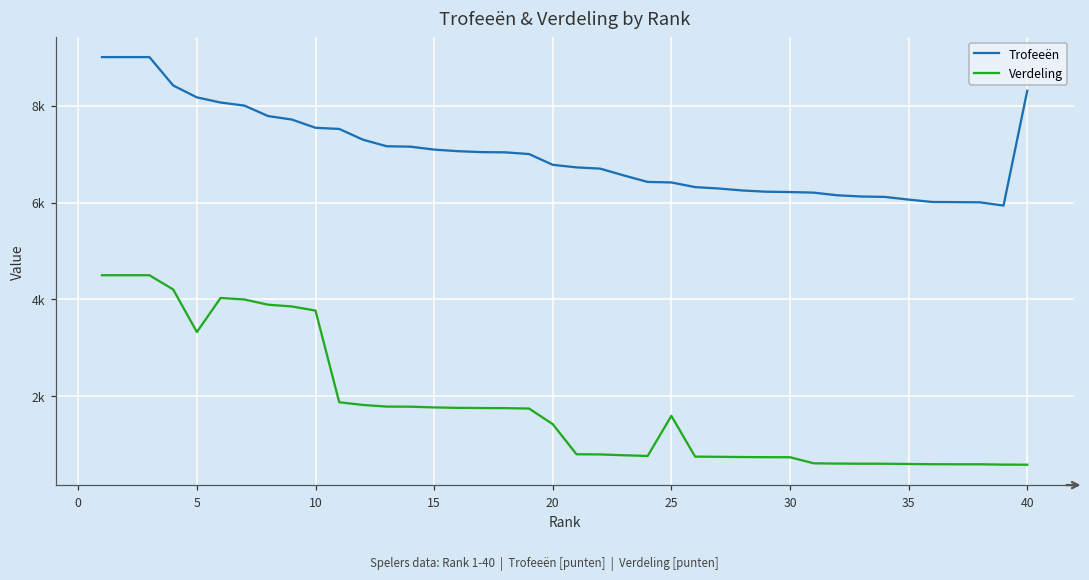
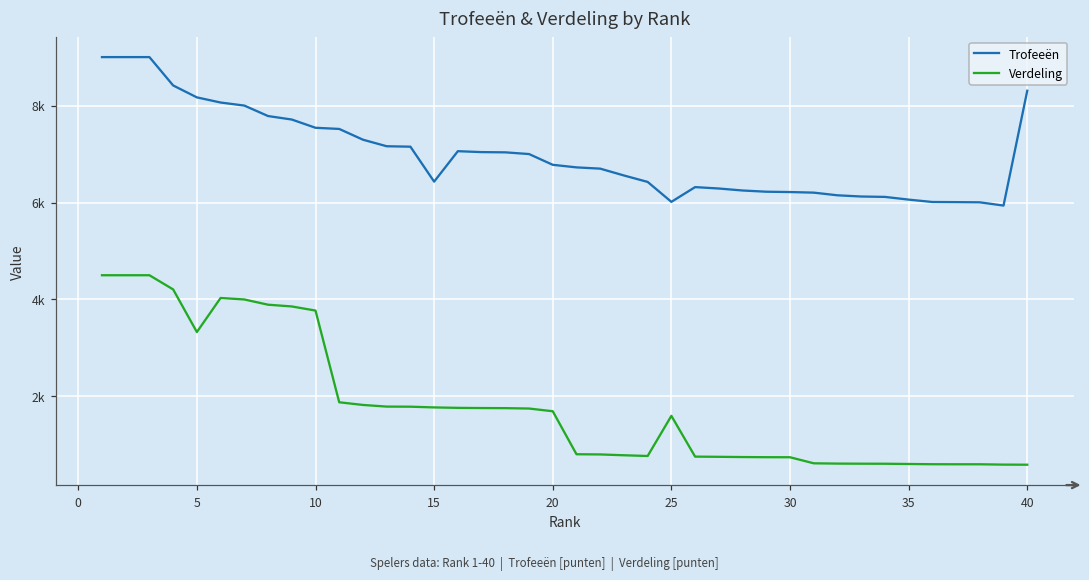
  {
    "Trofeeën": {
      "5": 8200,
      "10": 7500,
-     "15": 7100,
+     "15": 6400,
      "20": 6800,
-     "25": 6400,
+     "25": 6000,
      "30": 6200,
      "35": 6100,
      "40": 8300
    },
    "Verdeling": {
      "5": 3300,
      "10": 3800,
      "15": 1800,
-     "20": 1400,
+     "20": 1700,
      "25": 1600,
      "30": 700,
      "35": 600,
      "40": 600
    }
  }
